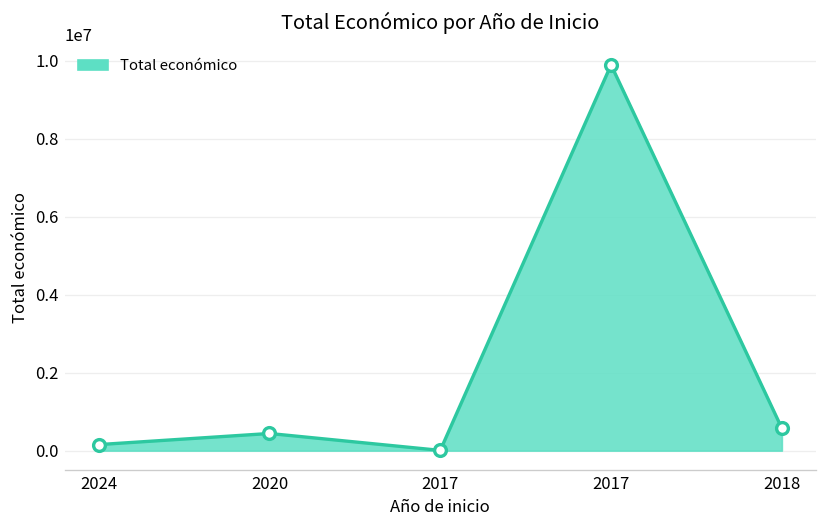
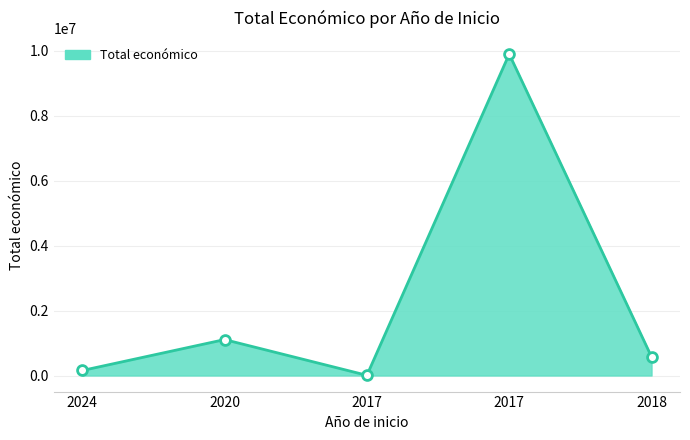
  {
    "2024": 200000,
-   "2020": 400000,
+   "2020": 1100000,
    "2018": 600000
  }
